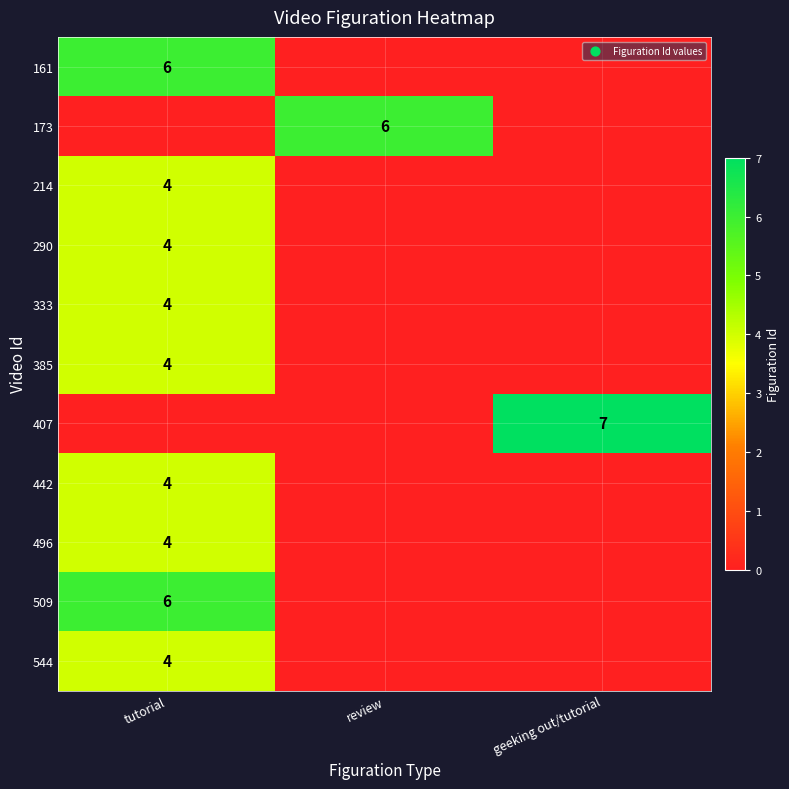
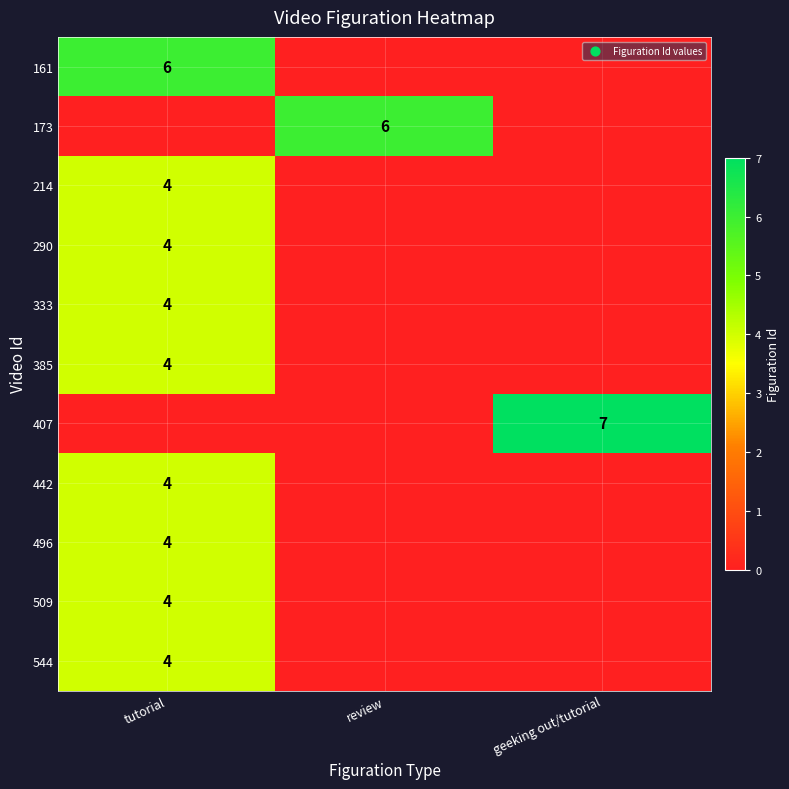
  {
    "161": {
      "tutorial": 6
    },
    "173": {
      "review": 6
    },
    "214": {
      "tutorial": 4
    },
    "290": {
      "tutorial": 4
    },
    "333": {
      "tutorial": 4
    },
    "385": {
      "tutorial": 4
    },
    "407": {
      "geeking out/tutorial": 7
    },
    "442": {
      "tutorial": 4
    },
    "496": {
      "tutorial": 4
    },
    "509": {
-     "tutorial": 6
+     "tutorial": 4
    },
    "544": {
      "tutorial": 4
    }
  }
